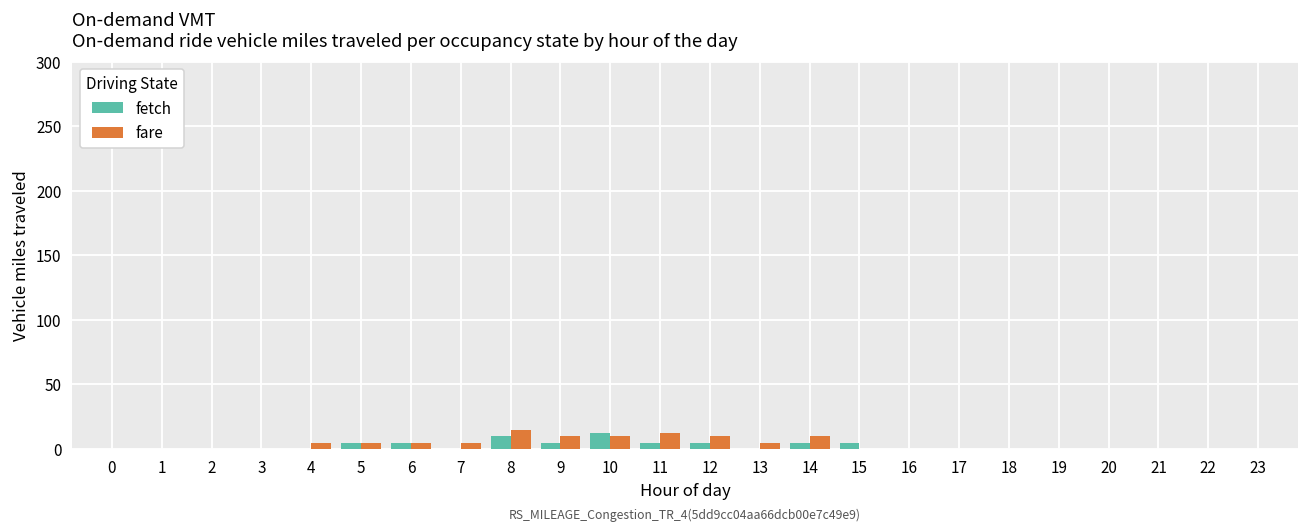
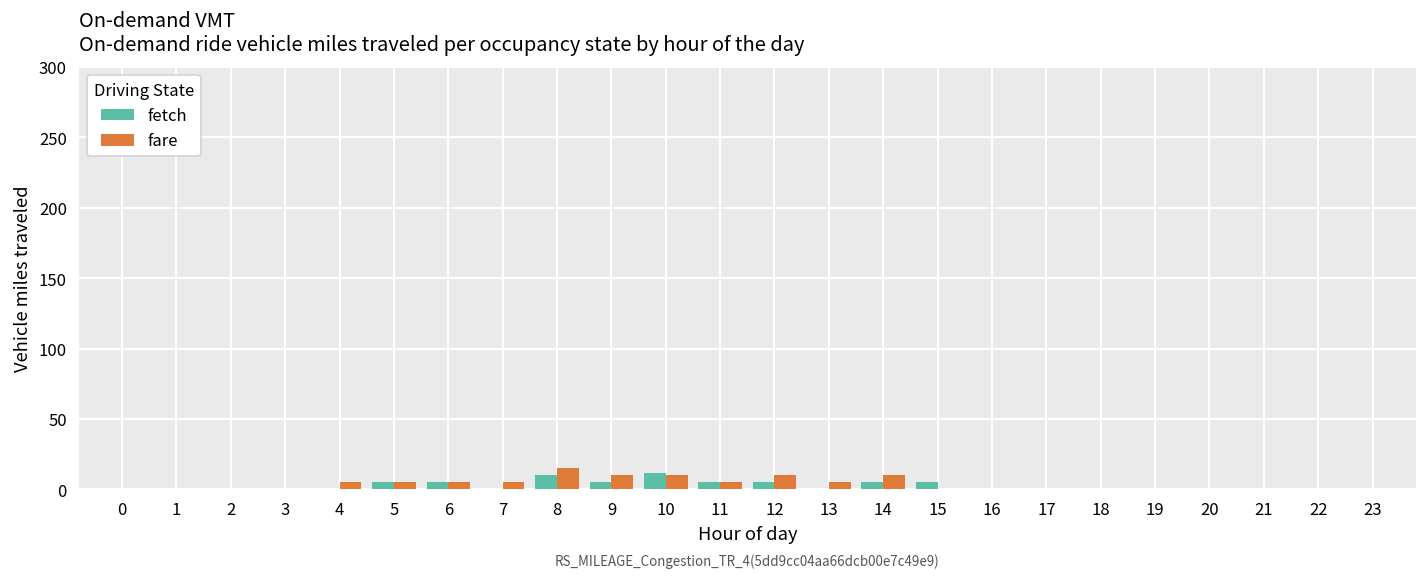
  {
    "fetch": {
      "0": 0,
      "1": 0,
      "2": 0,
      "3": 0,
      "4": 0,
      "5": 5,
      "6": 5,
      "7": 0,
      "8": 10,
      "9": 5,
      "10": 12,
      "11": 5,
      "12": 5,
      "13": 0,
      "14": 5,
      "15": 5,
      "16": 0,
      "17": 0,
      "18": 0,
      "19": 0,
      "20": 0,
      "21": 0,
      "22": 0,
      "23": 0
    },
    "fare": {
      "0": 0,
      "1": 0,
      "2": 0,
      "3": 0,
      "4": 5,
      "5": 5,
      "6": 5,
      "7": 5,
      "8": 15,
      "9": 10,
      "10": 10,
-     "11": 12,
+     "11": 5,
      "12": 10,
      "13": 5,
      "14": 10,
      "15": 0,
      "16": 0,
      "17": 0,
      "18": 0,
      "19": 0,
      "20": 0,
      "21": 0,
      "22": 0,
      "23": 0
    }
  }
